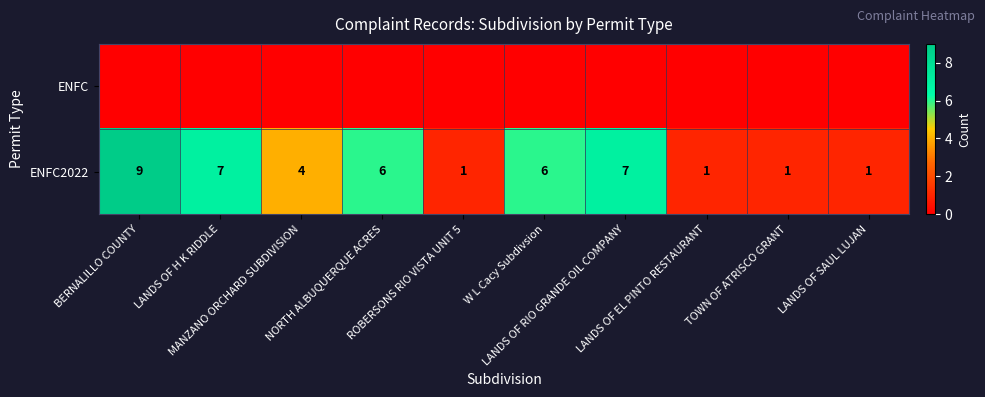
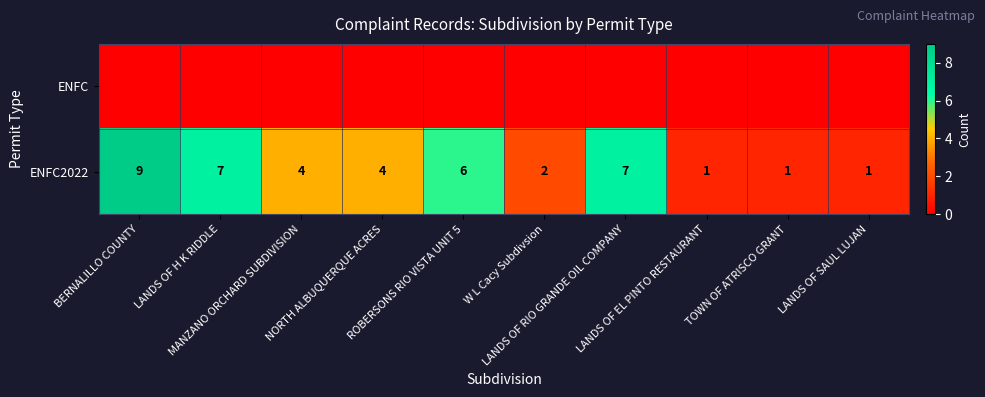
  {
    "ENFC2022": {
      "BERNALILLO COUNTY": 9,
      "LANDS OF H K RIDDLE": 7,
      "MANZANO ORCHARD SUBDIVISION": 4,
-     "NORTH ALBUQUERQUE ACRES": 6,
-     "ROBERSONS RIO VISTA UNIT 5": 1,
-     "W L Cacy Subdivsion": 6,
+     "NORTH ALBUQUERQUE ACRES": 4,
+     "ROBERSONS RIO VISTA UNIT 5": 6,
+     "W L Cacy Subdivsion": 2,
      "LANDS OF RIO GRANDE OIL COMPANY": 7,
      "LANDS OF EL PINTO RESTAURANT": 1,
      "TOWN OF ATRISCO GRANT": 1,
      "LANDS OF SAUL LUJAN": 1
    }
  }
